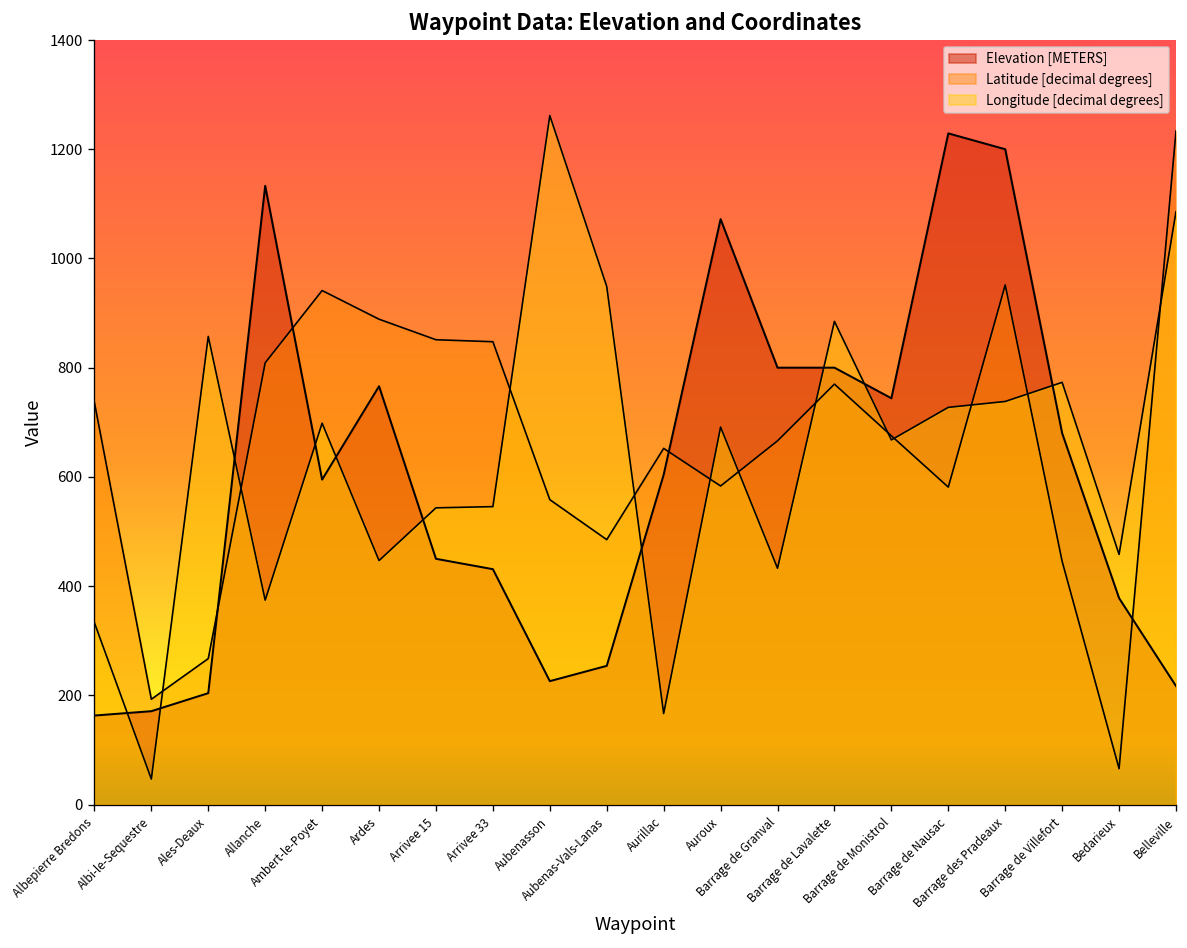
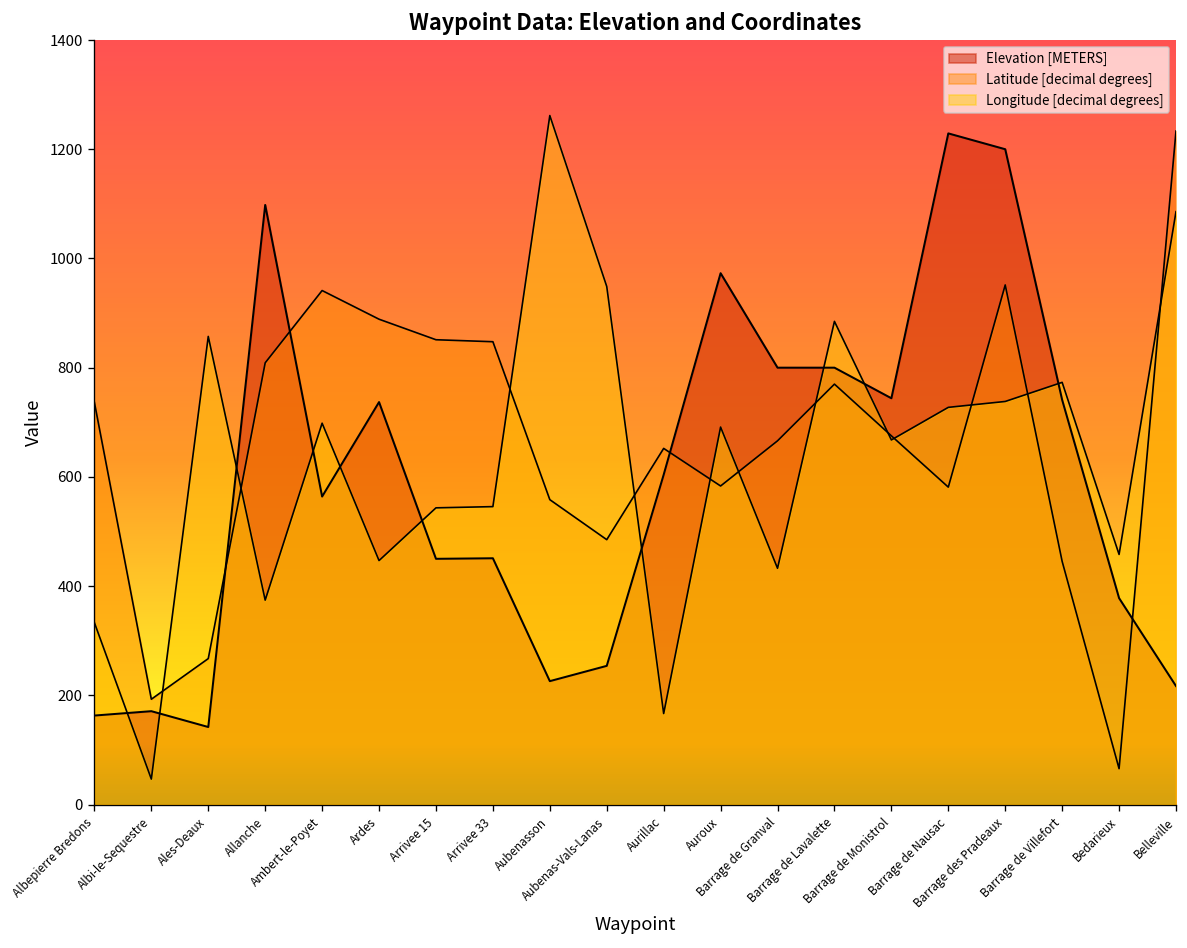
  {
    "Elevation [METERS]": {
      "Albepierre Bredons": 160,
      "Albi-le-Sequestre": 170,
-     "Ales-Deaux": 200,
-     "Allanche": 1130,
-     "Ambert-le-Poyet": 600,
-     "Ardes": 770,
+     "Ales-Deaux": 140,
+     "Allanche": 1100,
+     "Ambert-le-Poyet": 560,
+     "Ardes": 740,
      "Arrivee 15": 450,
-     "Arrivee 33": 430,
+     "Arrivee 33": 450,
      "Aubenasson": 230,
      "Aubenas-Vals-Lanas": 250,
      "Aurillac": 600,
-     "Auroux": 1070,
+     "Auroux": 970,
      "Barrage de Granval": 800,
      "Barrage de Lavalette": 800,
      "Barrage de Monistrol": 740,
      "Barrage de Nausac": 1230,
      "Barrage des Pradeaux": 1200,
-     "Barrage de Villefort": 680,
+     "Barrage de Villefort": 740,
      "Bedarieux": 380,
      "Belleville": 220
    }
  }
